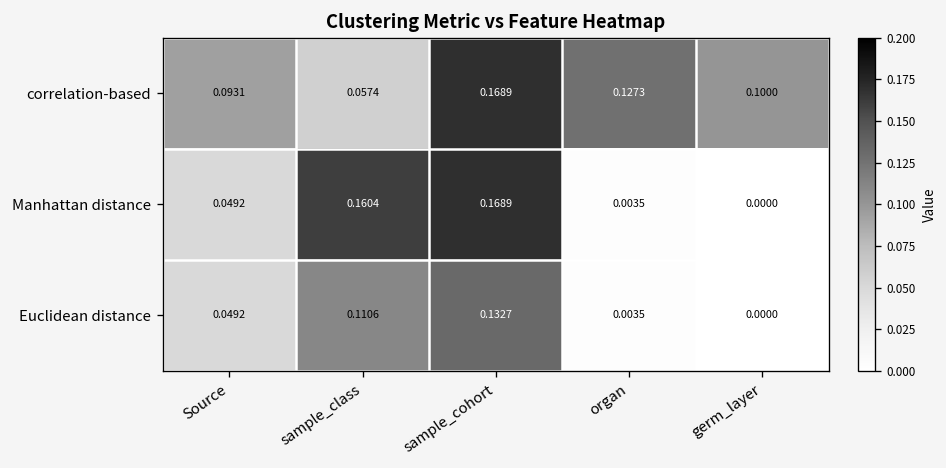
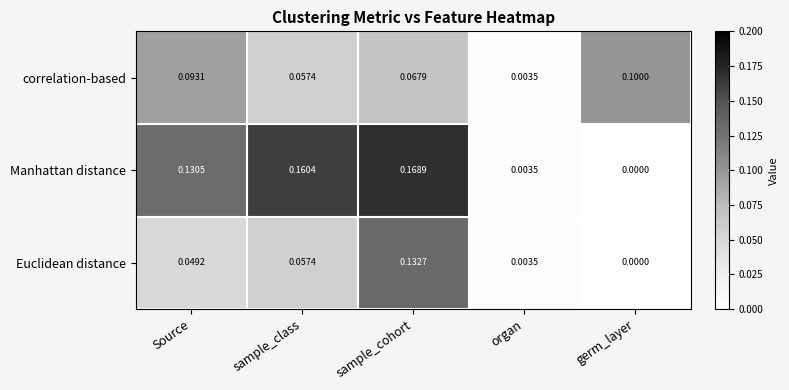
  {
    "correlation-based": {
      "Source": 0.0931,
      "sample_class": 0.0574,
-     "sample_cohort": 0.1689,
-     "organ": 0.1273,
+     "sample_cohort": 0.0679,
+     "organ": 0.0035,
      "germ_layer": 0.1000
    },
    "Manhattan distance": {
-     "Source": 0.0492,
+     "Source": 0.1305,
      "sample_class": 0.1604,
      "sample_cohort": 0.1689,
      "organ": 0.0035,
      "germ_layer": 0.0000
    },
    "Euclidean distance": {
      "Source": 0.0492,
-     "sample_class": 0.1106,
+     "sample_class": 0.0574,
      "sample_cohort": 0.1327,
      "organ": 0.0035,
      "germ_layer": 0.0000
    }
  }
